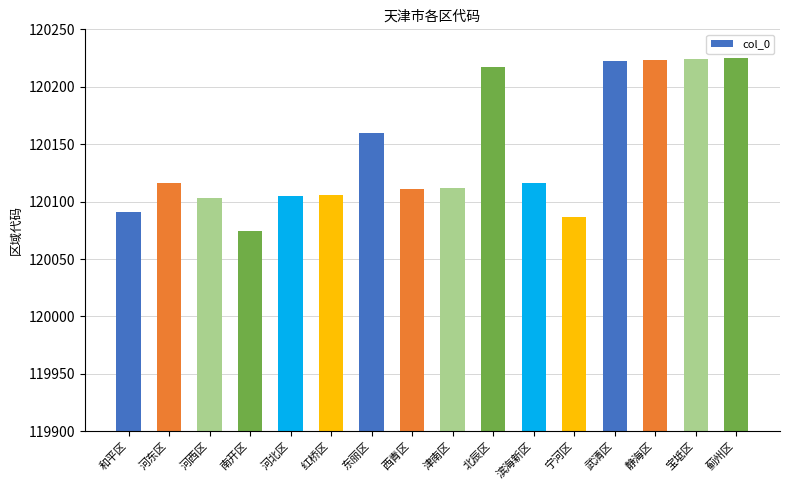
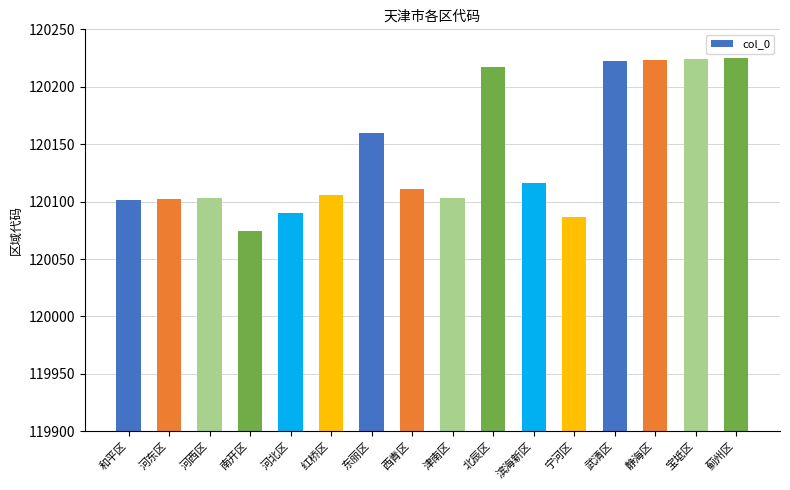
  {
-   "和平区": 120091,
-   "河东区": 120116,
+   "和平区": 120101,
+   "河东区": 120102,
    "河西区": 120103,
    "南开区": 120074,
-   "河北区": 120105,
+   "河北区": 120090,
    "红桥区": 120106,
    "东丽区": 120160,
    "西青区": 120111,
-   "津南区": 120112,
+   "津南区": 120103,
    "北辰区": 120217,
    "滨海新区": 120116,
    "宁河区": 120087,
    "武清区": 120222,
    "静海区": 120223,
    "宝坻区": 120224,
    "蓟州区": 120225
  }
